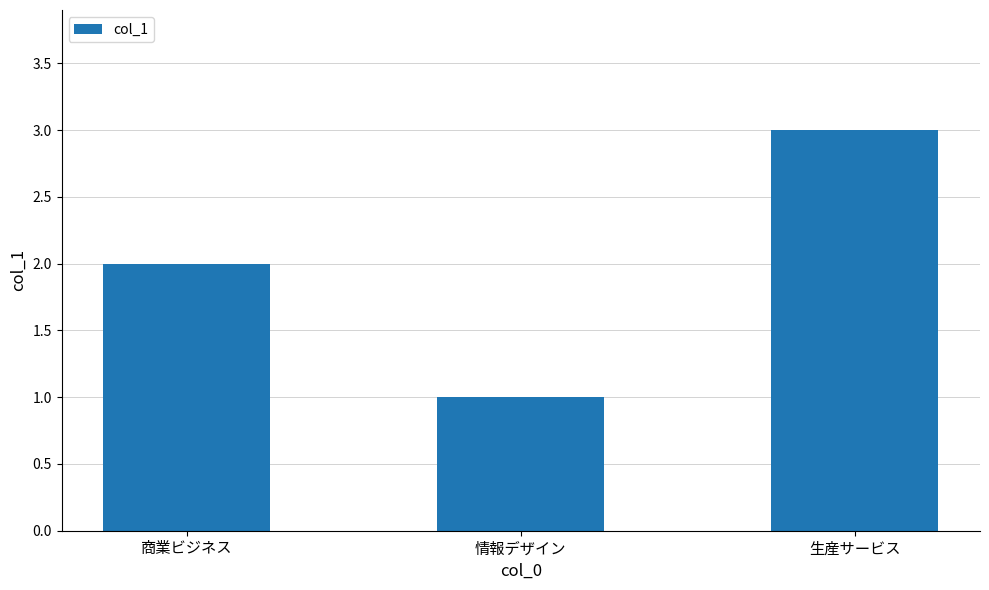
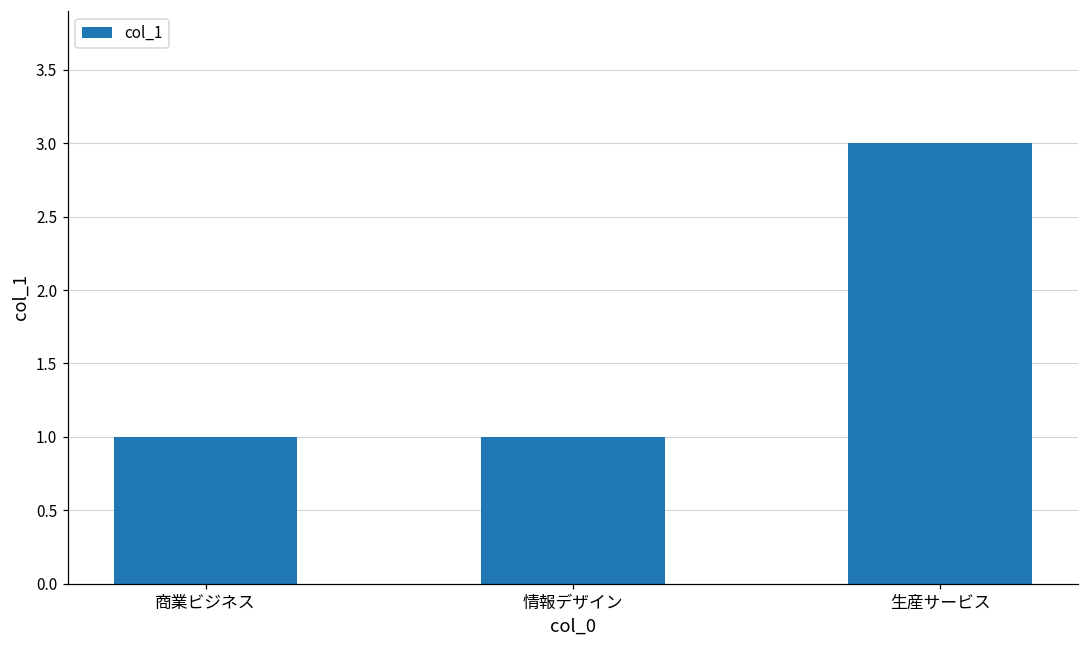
  {
-   "商業ビジネス": 2,
+   "商業ビジネス": 1,
    "情報デザイン": 1,
    "生産サービス": 3
  }
